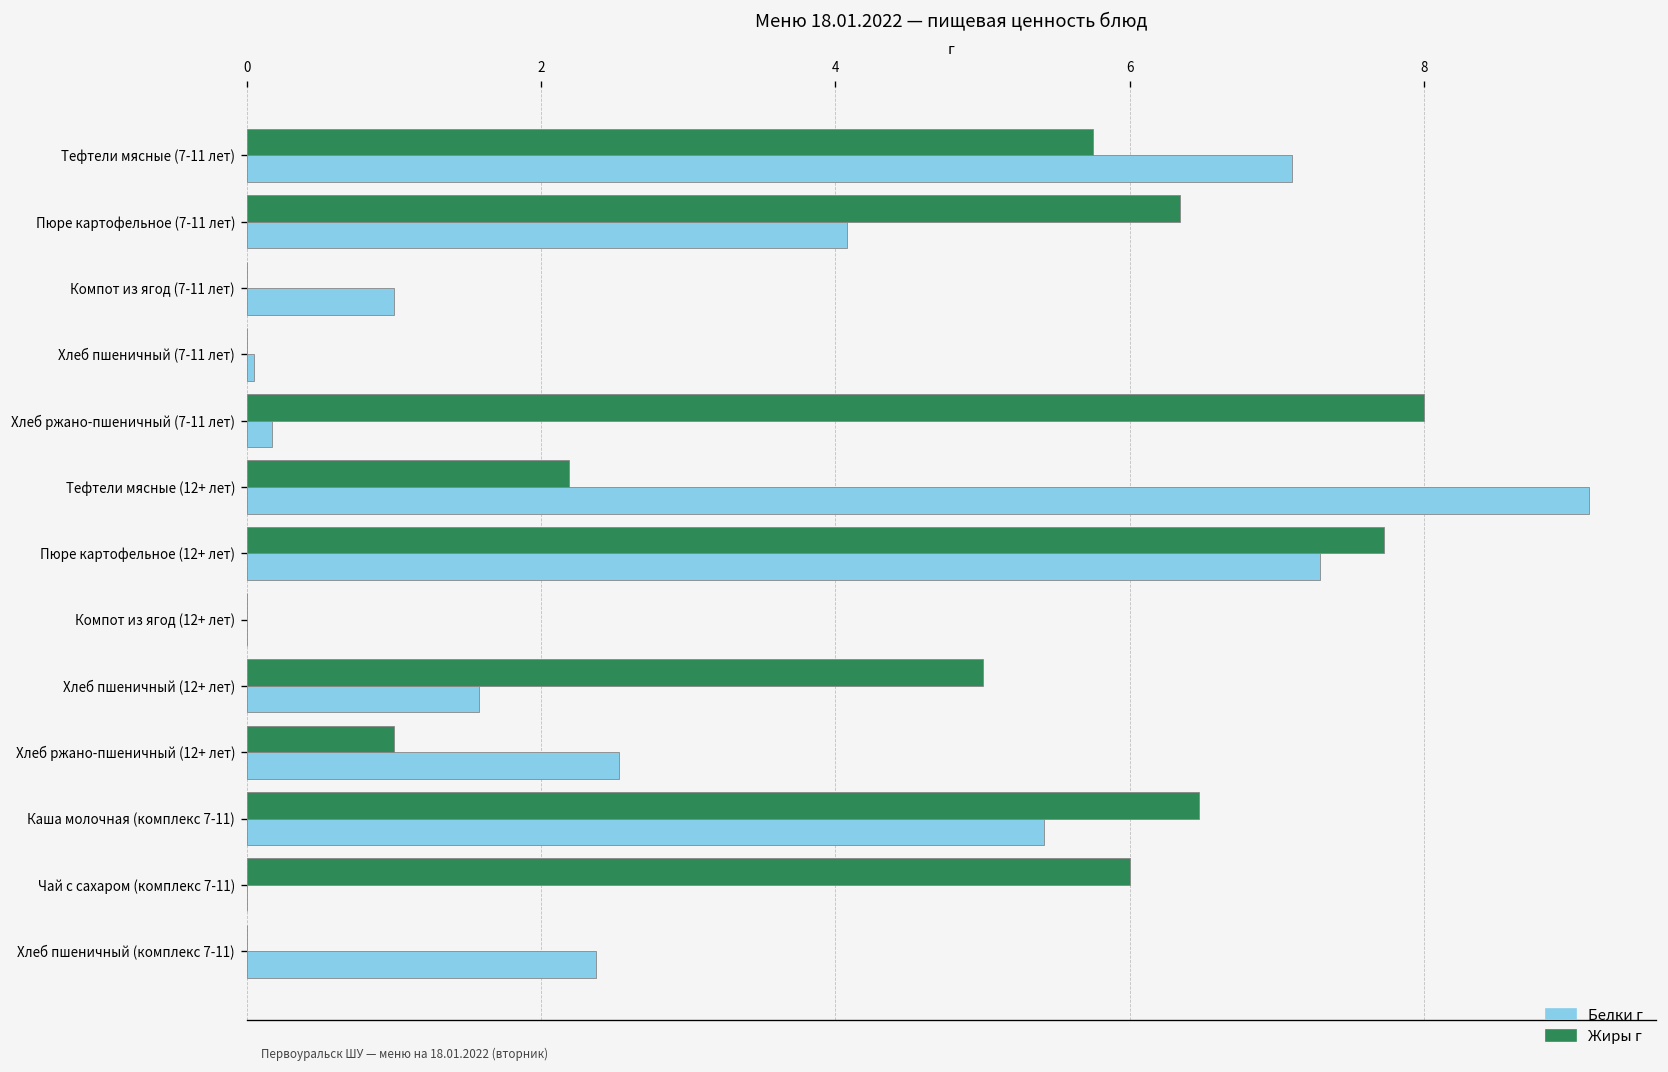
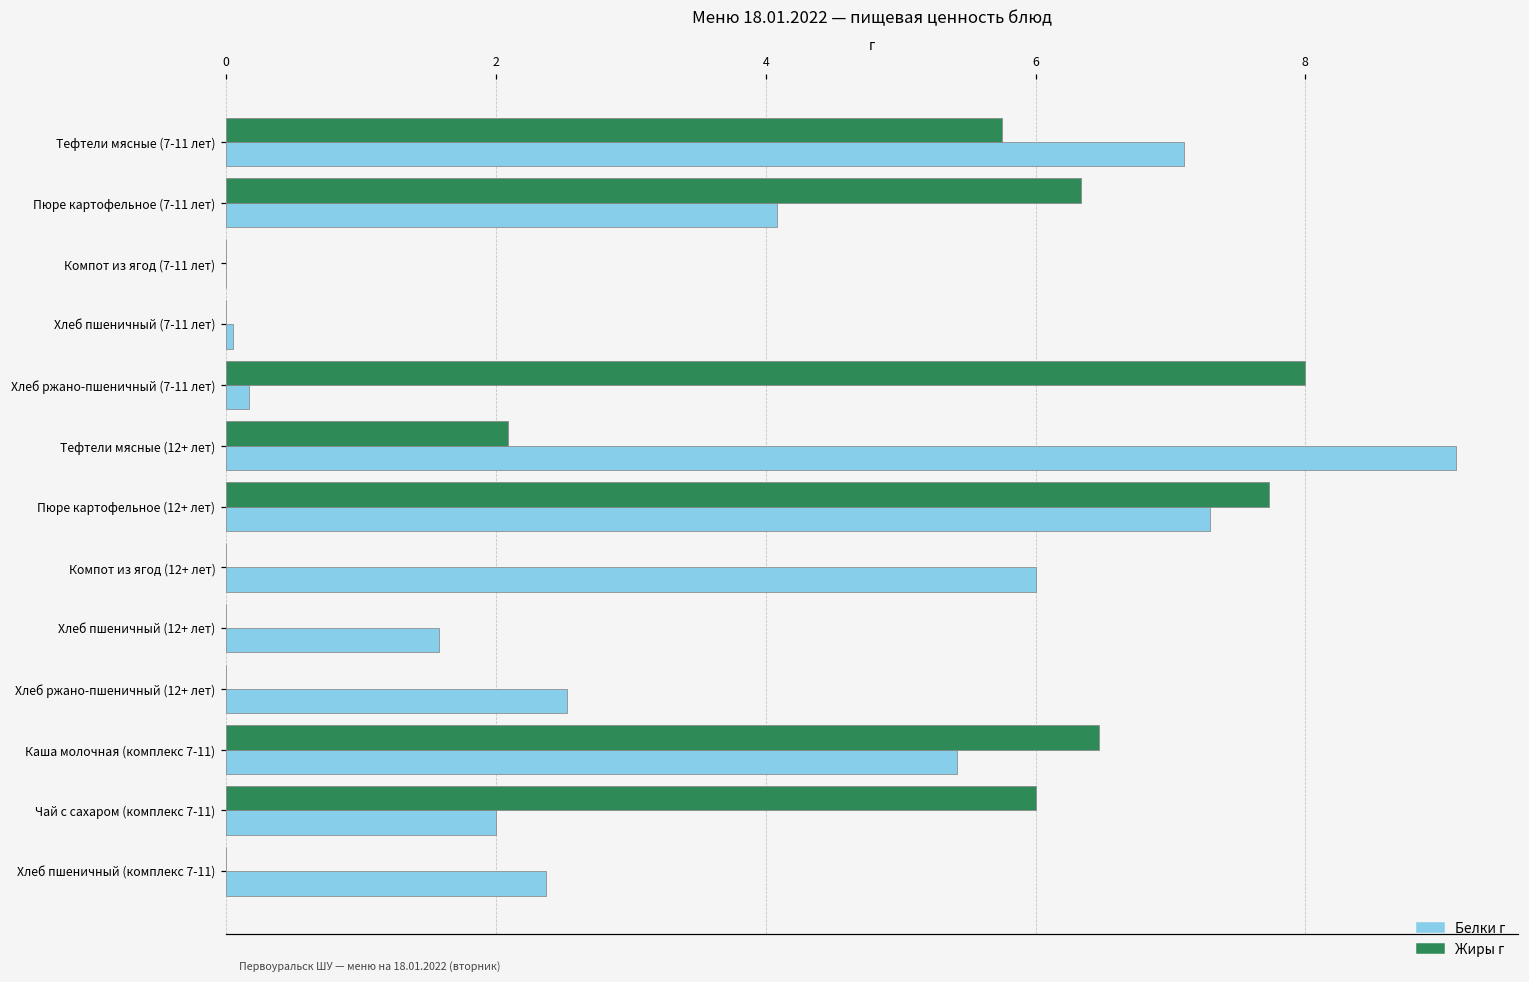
  {
    "Белки г": {
      "Тефтели мясные (7-11 лет)": 7.10,
      "Пюре картофельное (7-11 лет)": 4.08,
-     "Компот из ягод (7-11 лет)": 1,
+     "Компот из ягод (7-11 лет)": 0,
      "Хлеб пшеничный (7-11 лет)": 0.05,
      "Хлеб ржано-пшеничный (7-11 лет)": 0.17,
      "Тефтели мясные (12+ лет)": 9.12,
      "Пюре картофельное (12+ лет)": 7.29,
-     "Компот из ягод (12+ лет)": 0,
+     "Компот из ягод (12+ лет)": 6,
      "Хлеб пшеничный (12+ лет)": 1.58,
      "Хлеб ржано-пшеничный (12+ лет)": 2.53,
      "Каша молочная (комплекс 7-11)": 5.42,
-     "Чай с сахаром (комплекс 7-11)": 0,
+     "Чай с сахаром (комплекс 7-11)": 2,
      "Хлеб пшеничный (комплекс 7-11)": 2.37
    },
    "Жиры г": {
      "Тефтели мясные (7-11 лет)": 5.75,
      "Пюре картофельное (7-11 лет)": 6.34,
      "Компот из ягод (7-11 лет)": 0.00,
      "Хлеб пшеничный (7-11 лет)": 0.00,
      "Хлеб ржано-пшеничный (7-11 лет)": 8.00,
-     "Тефтели мясные (12+ лет)": 2.19,
+     "Тефтели мясные (12+ лет)": 2.09,
      "Пюре картофельное (12+ лет)": 7.73,
      "Компот из ягод (12+ лет)": 0.00,
-     "Хлеб пшеничный (12+ лет)": 5,
-     "Хлеб ржано-пшеничный (12+ лет)": 1,
+     "Хлеб пшеничный (12+ лет)": 0,
+     "Хлеб ржано-пшеничный (12+ лет)": 0,
      "Каша молочная (комплекс 7-11)": 6.47,
      "Чай с сахаром (комплекс 7-11)": 6.00,
      "Хлеб пшеничный (комплекс 7-11)": 0.00
    }
  }
